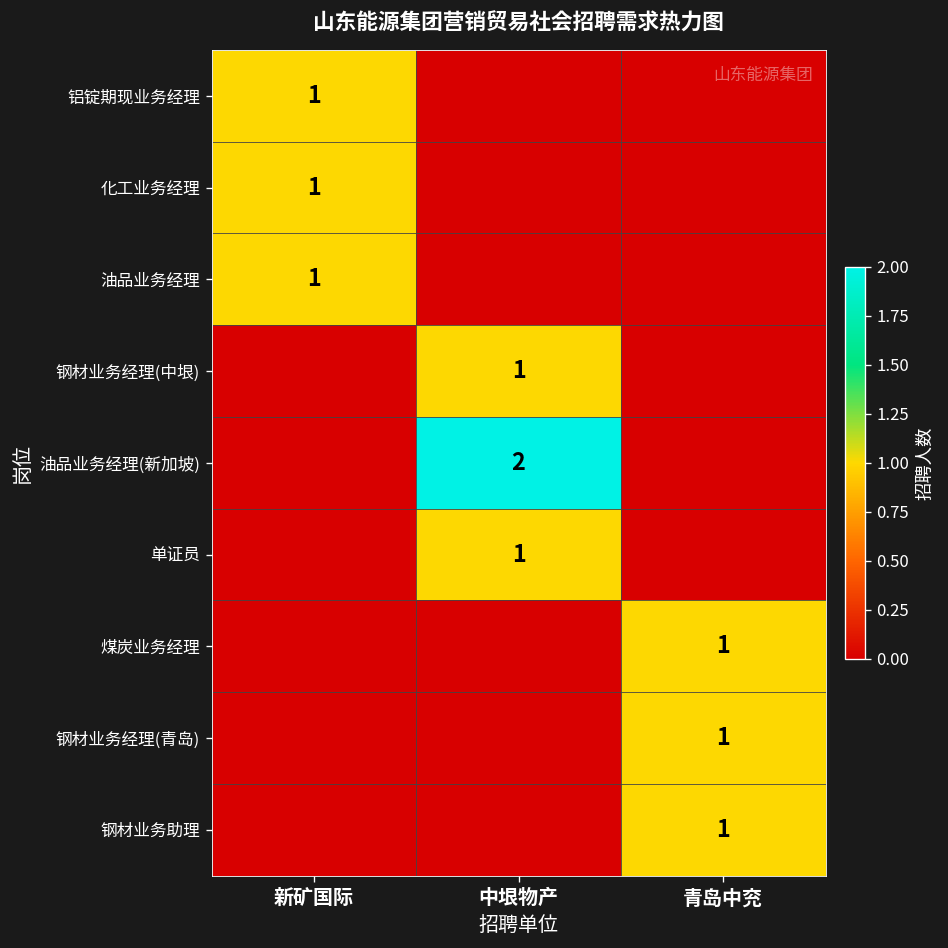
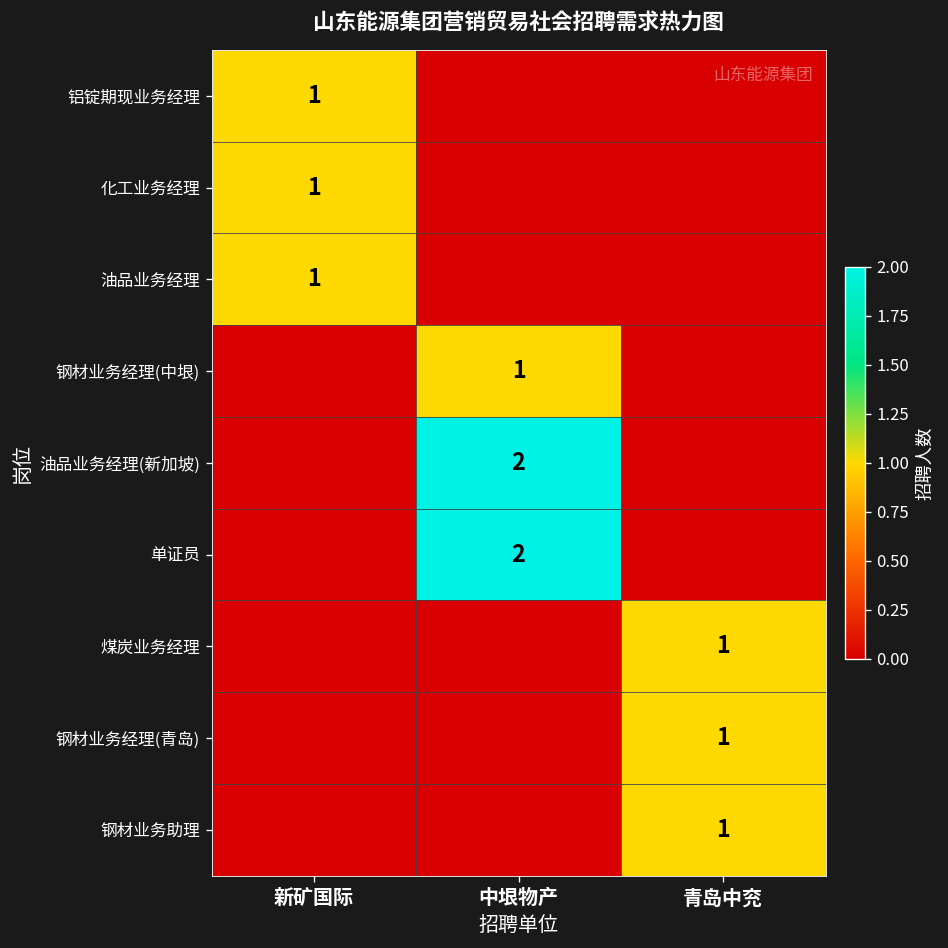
  {
    "铝锭期现业务经理": {
      "新矿国际": 1
    },
    "化工业务经理": {
      "新矿国际": 1
    },
    "油品业务经理": {
      "新矿国际": 1
    },
    "钢材业务经理(中垠)": {
      "中垠物产": 1
    },
    "油品业务经理(新加坡)": {
      "中垠物产": 2
    },
    "单证员": {
-     "中垠物产": 1
+     "中垠物产": 2
    },
    "煤炭业务经理": {
      "青岛中兖": 1
    },
    "钢材业务经理(青岛)": {
      "青岛中兖": 1
    },
    "钢材业务助理": {
      "青岛中兖": 1
    }
  }
